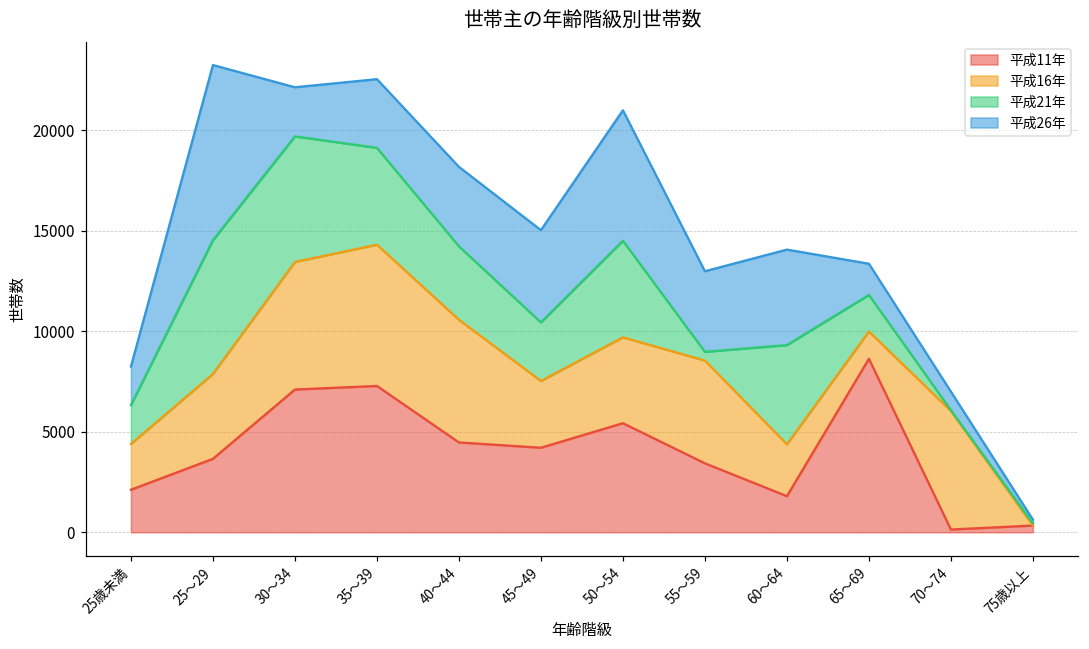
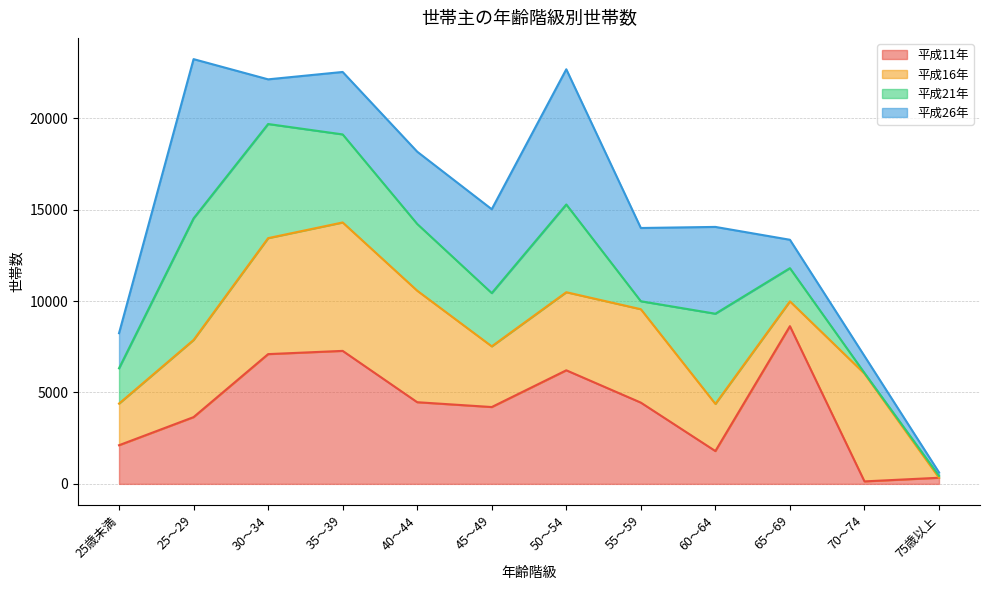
  {
    "平成11年": {
      "25歳未満": 2100,
      "25～29": 3700,
      "30～34": 7100,
      "35～39": 7300,
      "40～44": 4500,
      "45～49": 4200,
-     "50～54": 5400,
-     "55～59": 3400,
+     "50～54": 6200,
+     "55～59": 4400,
      "60～64": 1800,
      "65～69": 8600,
      "70～74": 100
    },
    "平成16年": {
      "25歳未満": 2300,
      "25～29": 4200,
      "30～34": 6300,
      "35～39": 7000,
      "40～44": 6100,
      "45～49": 3300,
      "50～54": 4300,
      "55～59": 5100,
      "60～64": 2600,
      "65～69": 1400
    },
    "平成21年": {
      "25歳未満": 1900,
      "25～29": 6700,
      "30～34": 6200,
      "35～39": 4800,
      "40～44": 3700,
      "45～49": 2900,
      "50～54": 4800,
      "55～59": 400,
      "60～64": 4900,
      "65～69": 1800
    },
    "平成26年": {
      "25歳未満": 1900,
      "25～29": 8700,
      "30～34": 2400,
      "35～39": 3400,
      "40～44": 4000,
      "45～49": 4600,
-     "50～54": 6500,
+     "50～54": 7400,
      "55～59": 4000,
      "60～64": 4700,
      "65～69": 1600,
      "70～74": 900,
      "75歳以上": 200
    }
  }
